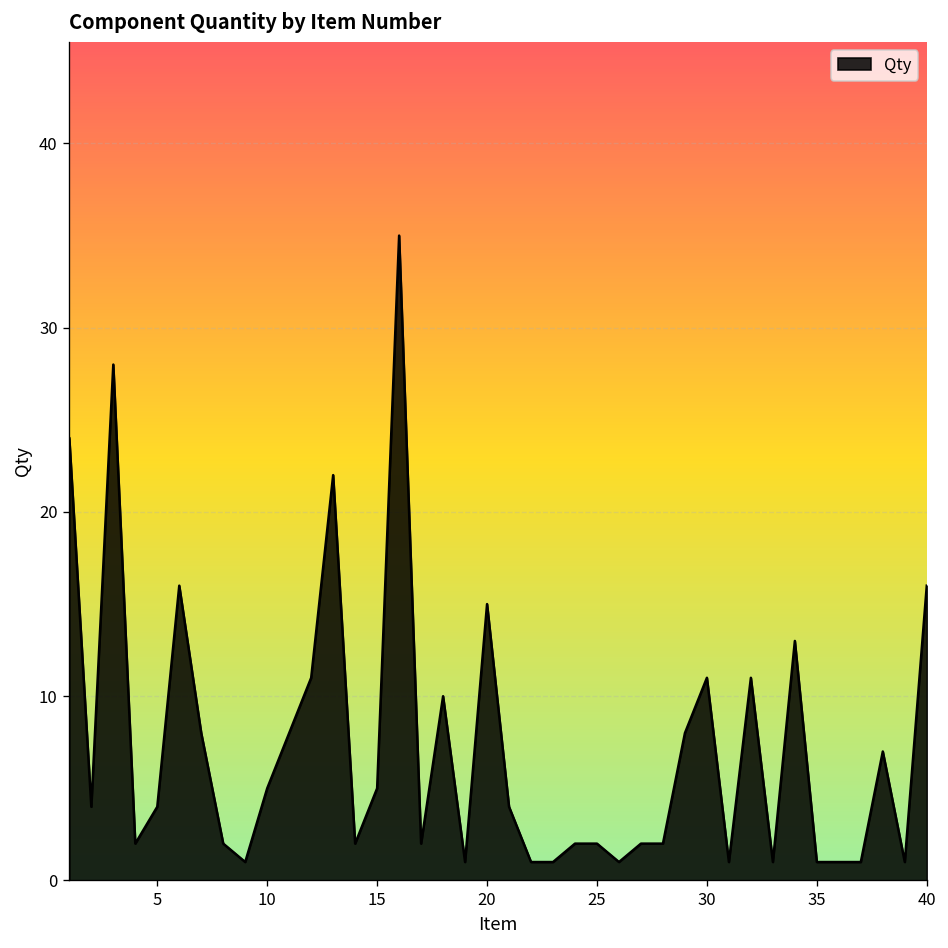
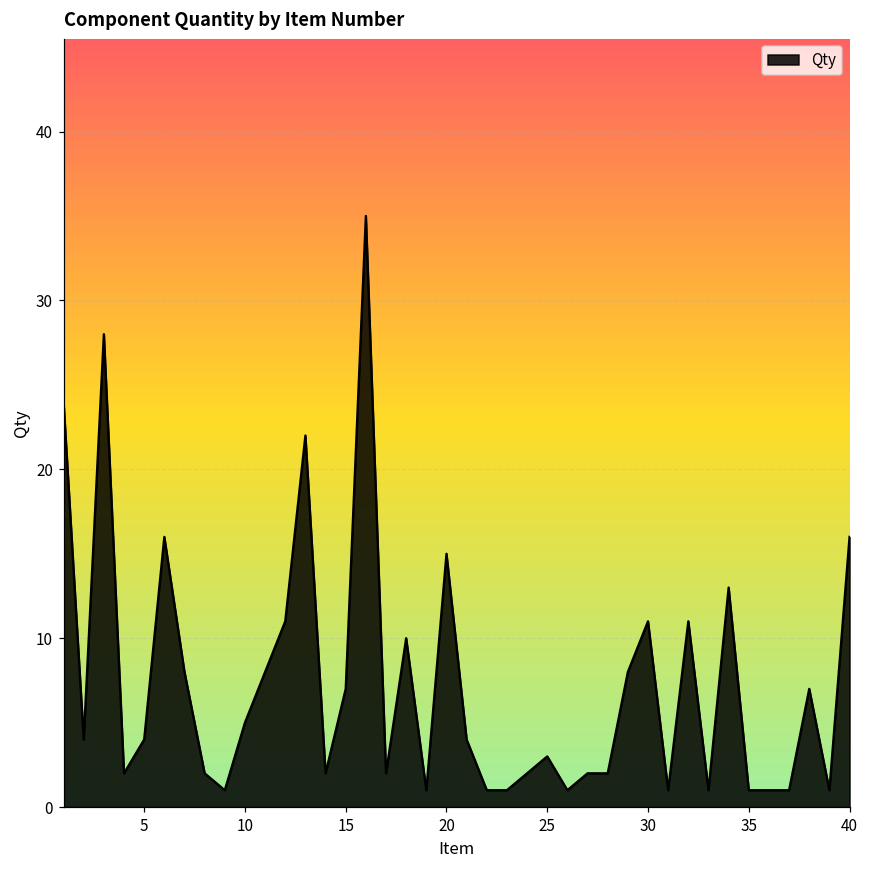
  {
    "5": 4,
    "10": 5,
-   "15": 5,
+   "15": 7,
    "20": 15,
-   "25": 2,
+   "25": 3,
    "30": 11,
    "35": 1,
    "40": 16
  }
